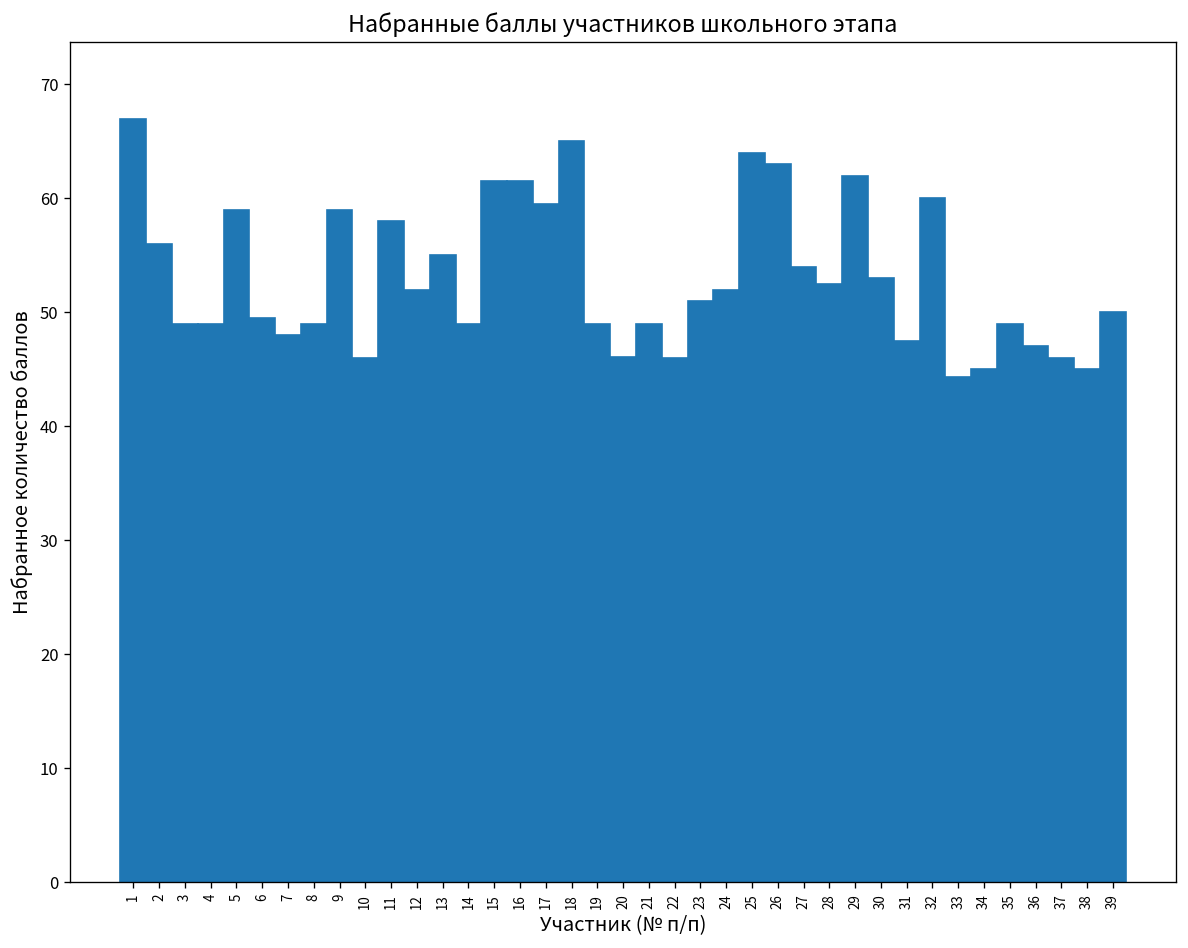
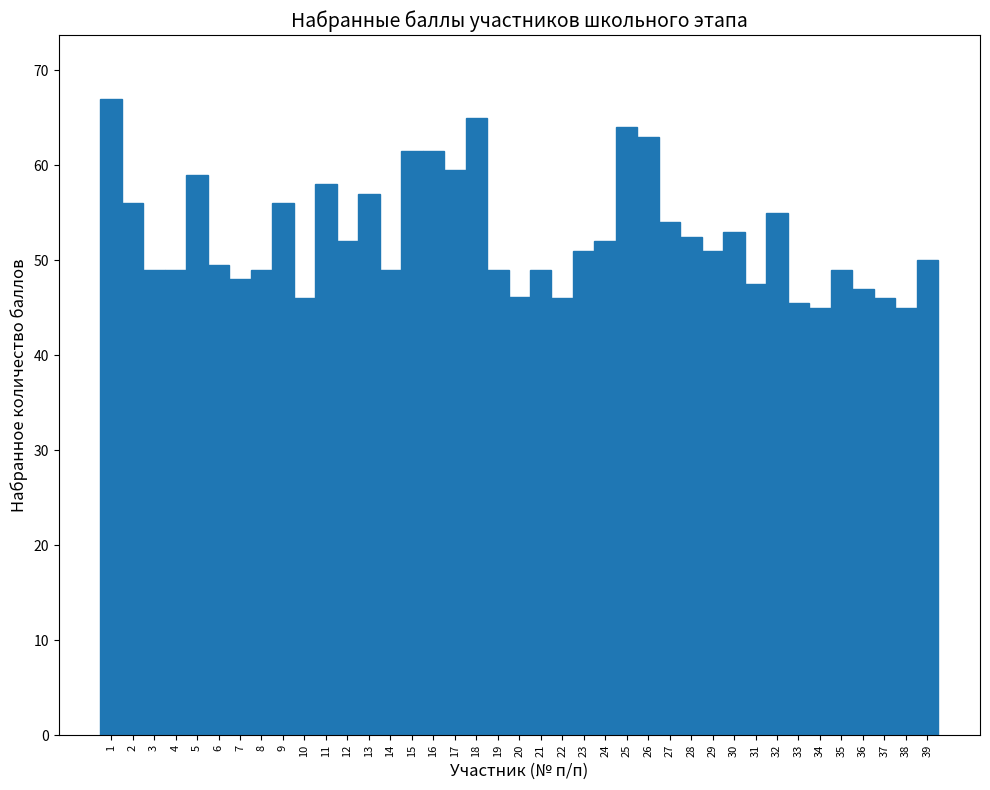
  {
    "1": 67,
    "2": 56,
    "3": 49,
    "4": 49,
    "5": 59,
    "6": 50,
    "7": 48,
    "8": 49,
-   "9": 59,
+   "9": 56,
    "10": 46,
    "11": 58,
    "12": 52,
-   "13": 55,
+   "13": 57,
    "14": 49,
    "15": 62,
    "16": 62,
    "17": 60,
    "18": 65,
    "19": 49,
    "20": 46,
    "21": 49,
    "22": 46,
    "23": 51,
    "24": 52,
    "25": 64,
    "26": 63,
    "27": 54,
    "28": 53,
-   "29": 62,
+   "29": 51,
    "30": 53,
    "31": 48,
-   "32": 60,
-   "33": 44,
+   "32": 55,
+   "33": 46,
    "34": 45,
    "35": 49,
    "36": 47,
    "37": 46,
    "38": 45,
    "39": 50
  }
